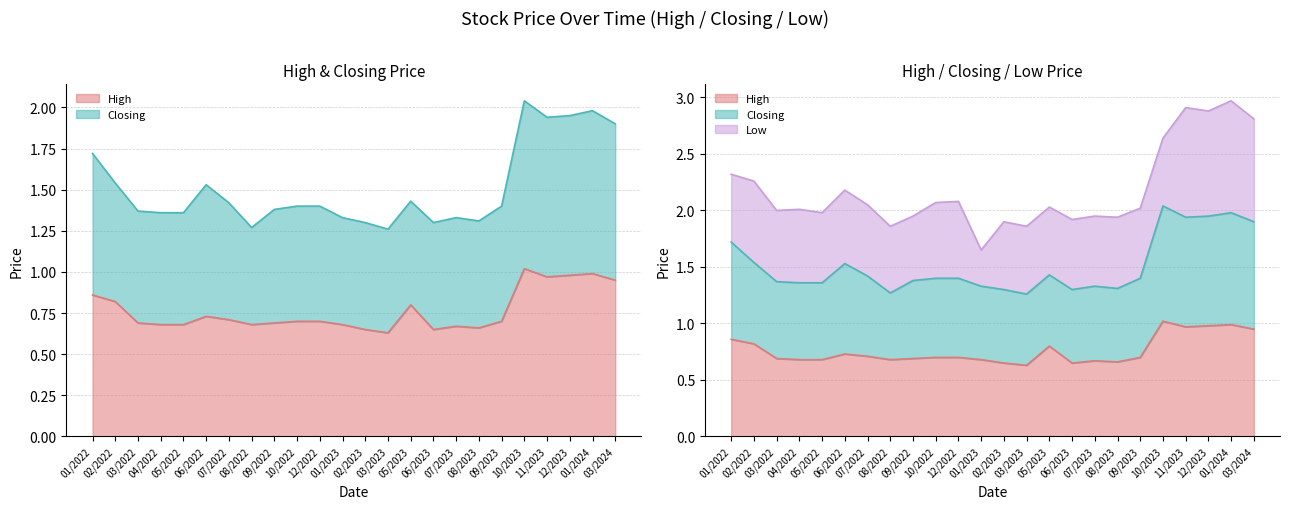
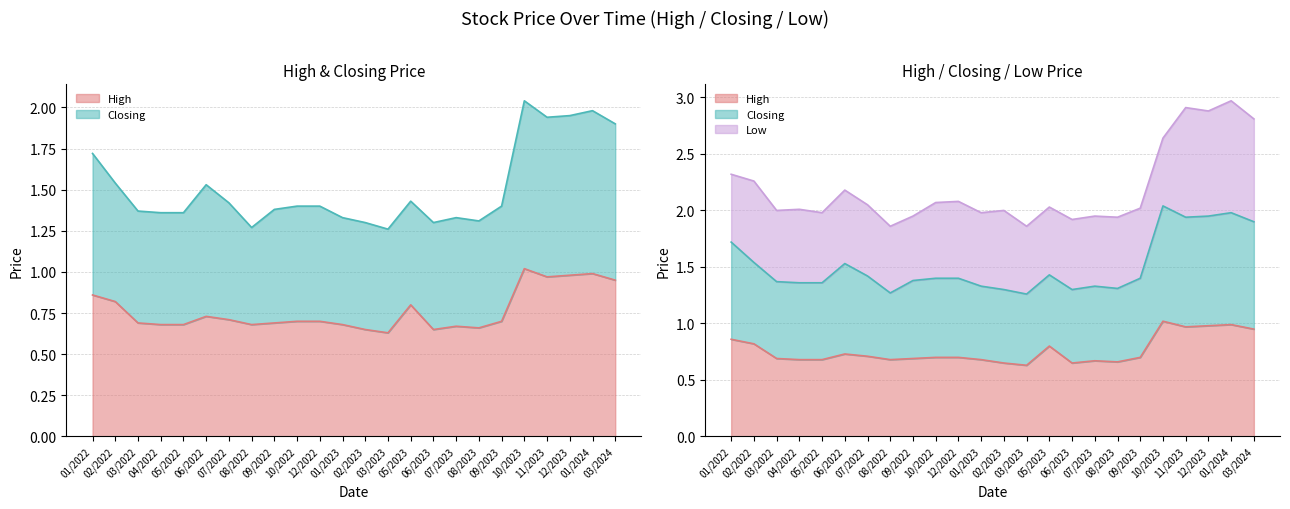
  {
    "High & Closing Price": {
      "High": {
        "01/2022": 0.86,
        "02/2022": 0.82,
        "03/2022": 0.69,
        "04/2022": 0.68,
        "05/2022": 0.68,
        "06/2022": 0.73,
        "07/2022": 0.71,
        "08/2022": 0.68,
        "09/2022": 0.69,
        "10/2022": 0.70,
        "12/2022": 0.70,
        "01/2023": 0.68,
        "02/2023": 0.65,
        "03/2023": 0.63,
        "05/2023": 0.80,
        "06/2023": 0.65,
        "07/2023": 0.67,
        "08/2023": 0.66,
        "09/2023": 0.70,
        "10/2023": 1.02,
        "11/2023": 0.97,
        "12/2023": 0.98,
        "01/2024": 0.99,
        "03/2024": 0.95
      }
    },
    "High / Closing / Low Price": {
      "High": {
        "01/2022": 0.86,
        "02/2022": 0.82,
        "03/2022": 0.69,
        "04/2022": 0.68,
        "05/2022": 0.68,
        "06/2022": 0.73,
        "07/2022": 0.71,
        "08/2022": 0.68,
        "09/2022": 0.69,
        "10/2022": 0.70,
        "12/2022": 0.70,
        "01/2023": 0.68,
        "02/2023": 0.65,
        "03/2023": 0.63,
        "05/2023": 0.80,
        "06/2023": 0.65,
        "07/2023": 0.67,
        "08/2023": 0.66,
        "09/2023": 0.70,
        "10/2023": 1.02,
        "11/2023": 0.97,
        "12/2023": 0.98,
        "01/2024": 0.99,
        "03/2024": 0.95
      },
      "Closing": {
        "01/2022": 0.86,
        "02/2022": 0.72,
        "03/2022": 0.68,
        "04/2022": 0.68,
        "05/2022": 0.68,
        "06/2022": 0.80,
        "07/2022": 0.71,
        "08/2022": 0.59,
        "09/2022": 0.69,
        "10/2022": 0.70,
        "12/2022": 0.70,
        "01/2023": 0.65,
        "02/2023": 0.65,
        "03/2023": 0.63,
        "05/2023": 0.63,
        "06/2023": 0.65,
        "07/2023": 0.66,
        "08/2023": 0.65,
        "09/2023": 0.70,
        "10/2023": 1.02,
        "11/2023": 0.97,
        "12/2023": 0.97,
        "01/2024": 0.99,
        "03/2024": 0.95
      },
      "Low": {
        "01/2022": 0.60,
        "02/2022": 0.72,
        "03/2022": 0.63,
        "04/2022": 0.65,
        "05/2022": 0.62,
        "06/2022": 0.65,
        "07/2022": 0.63,
        "08/2022": 0.59,
        "09/2022": 0.57,
        "10/2022": 0.67,
        "12/2022": 0.68,
-       "01/2023": 0.32,
-       "02/2023": 0.6,
+       "01/2023": 0.65,
+       "02/2023": 0.7,
        "03/2023": 0.60,
        "05/2023": 0.60,
        "06/2023": 0.62,
        "07/2023": 0.62,
        "08/2023": 0.63,
        "09/2023": 0.62,
        "10/2023": 0.60,
        "11/2023": 0.97,
        "12/2023": 0.93,
        "01/2024": 0.99,
        "03/2024": 0.91
      }
    }
  }
